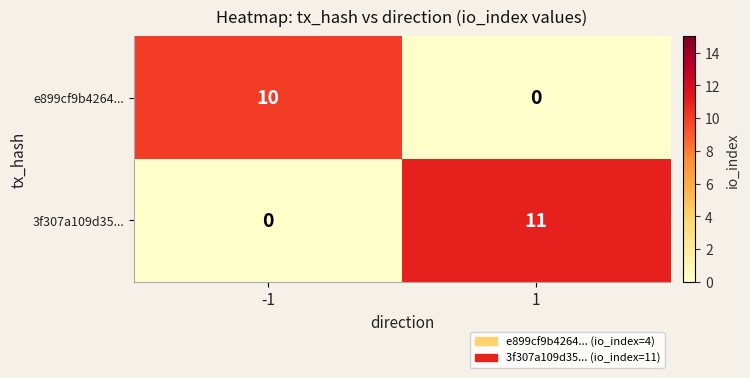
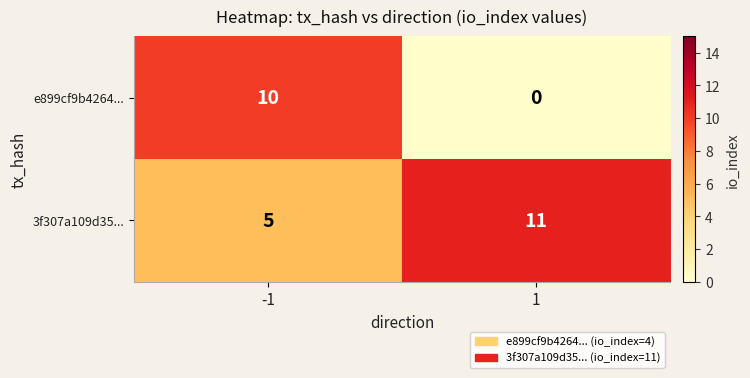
  {
    "e899cf9b4264...": {
      "-1": 10,
      "1": 0
    },
    "3f307a109d35...": {
-     "-1": 0,
+     "-1": 5,
      "1": 11
    }
  }
